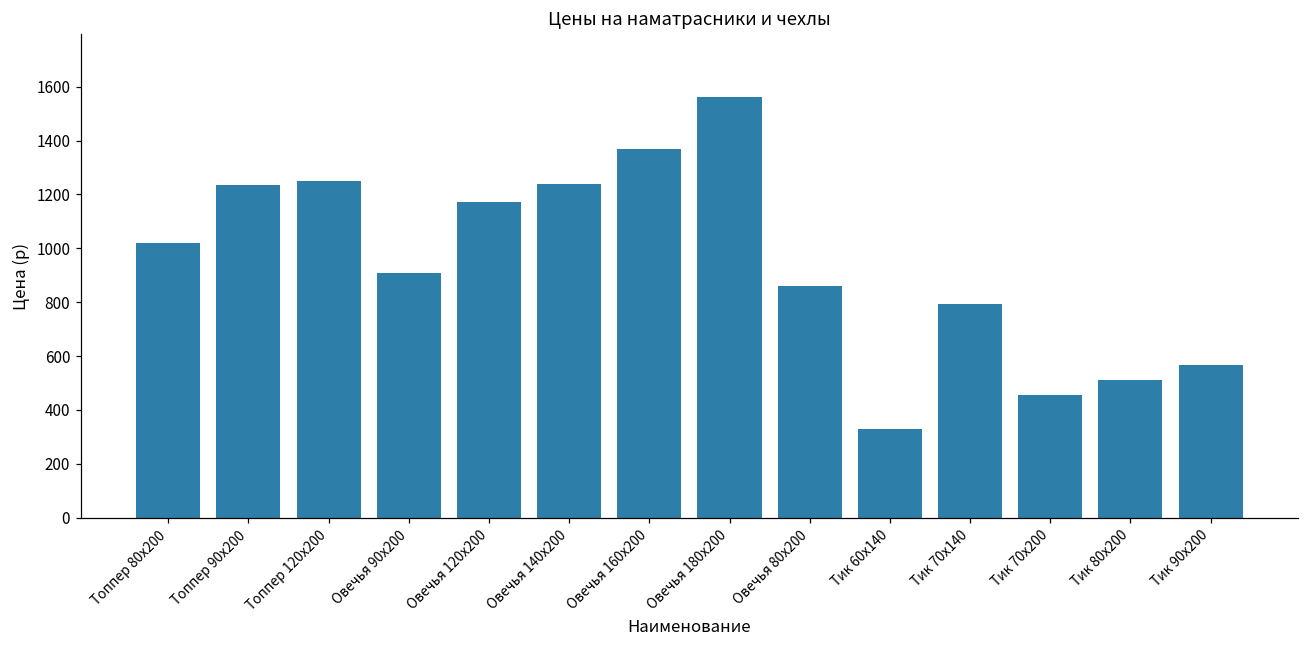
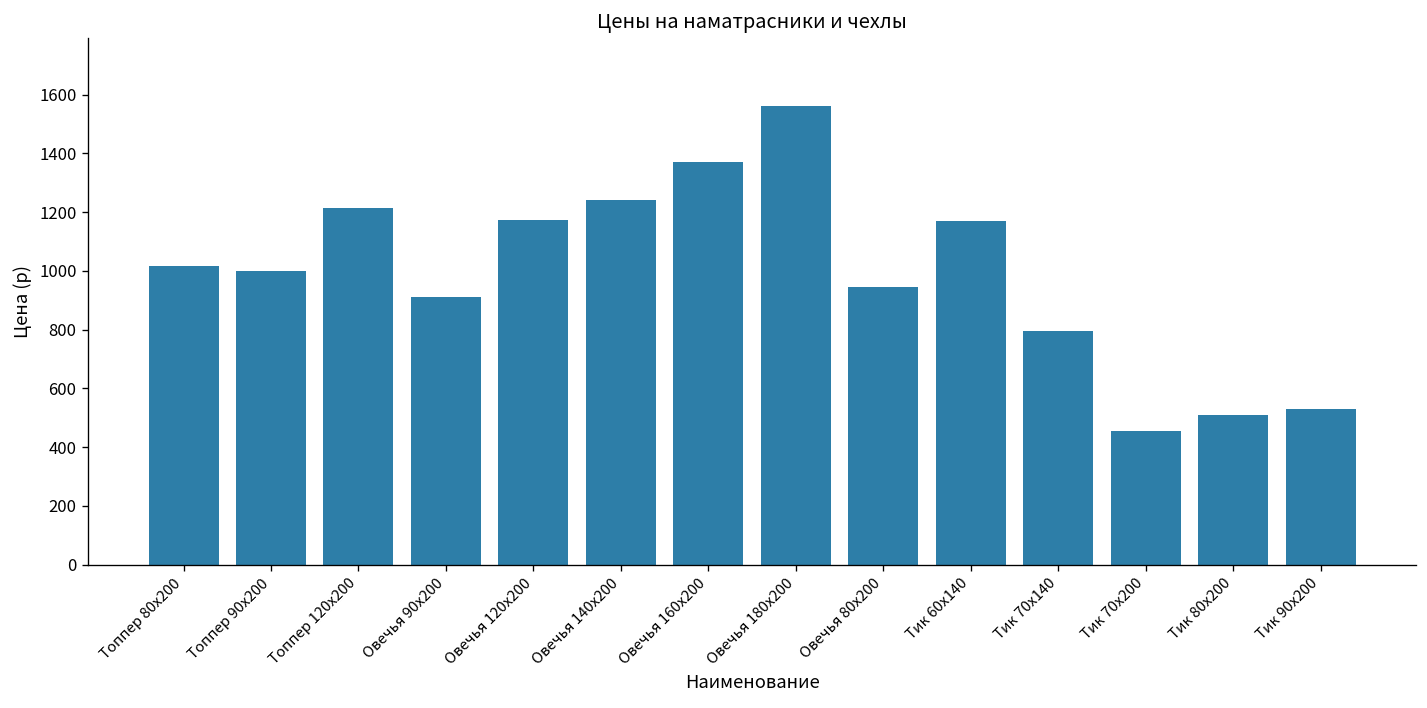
  {
    "Топпер 80х200": 1020,
-   "Топпер 90х200": 1230,
-   "Топпер 120х200": 1250,
+   "Топпер 90х200": 1000,
+   "Топпер 120х200": 1210,
    "Овечья 90х200": 910,
    "Овечья 120х200": 1170,
    "Овечья 140х200": 1240,
    "Овечья 160х200": 1370,
    "Овечья 180х200": 1560,
-   "Овечья 80х200": 860,
-   "Тик 60х140": 330,
+   "Овечья 80х200": 950,
+   "Тик 60х140": 1170,
    "Тик 70х140": 790,
    "Тик 70х200": 450,
    "Тик 80х200": 510,
-   "Тик 90х200": 570
+   "Тик 90х200": 530
  }
